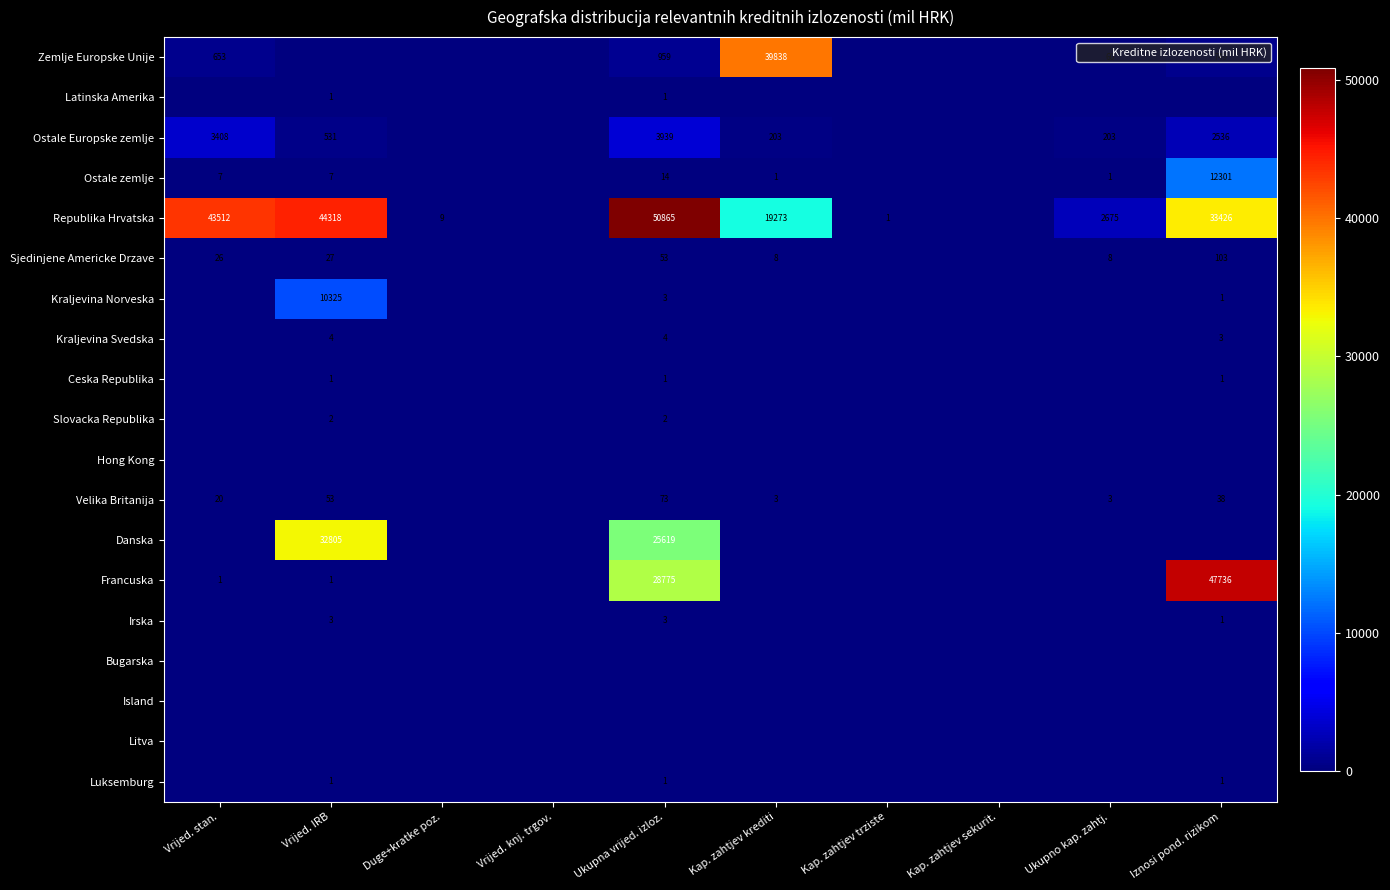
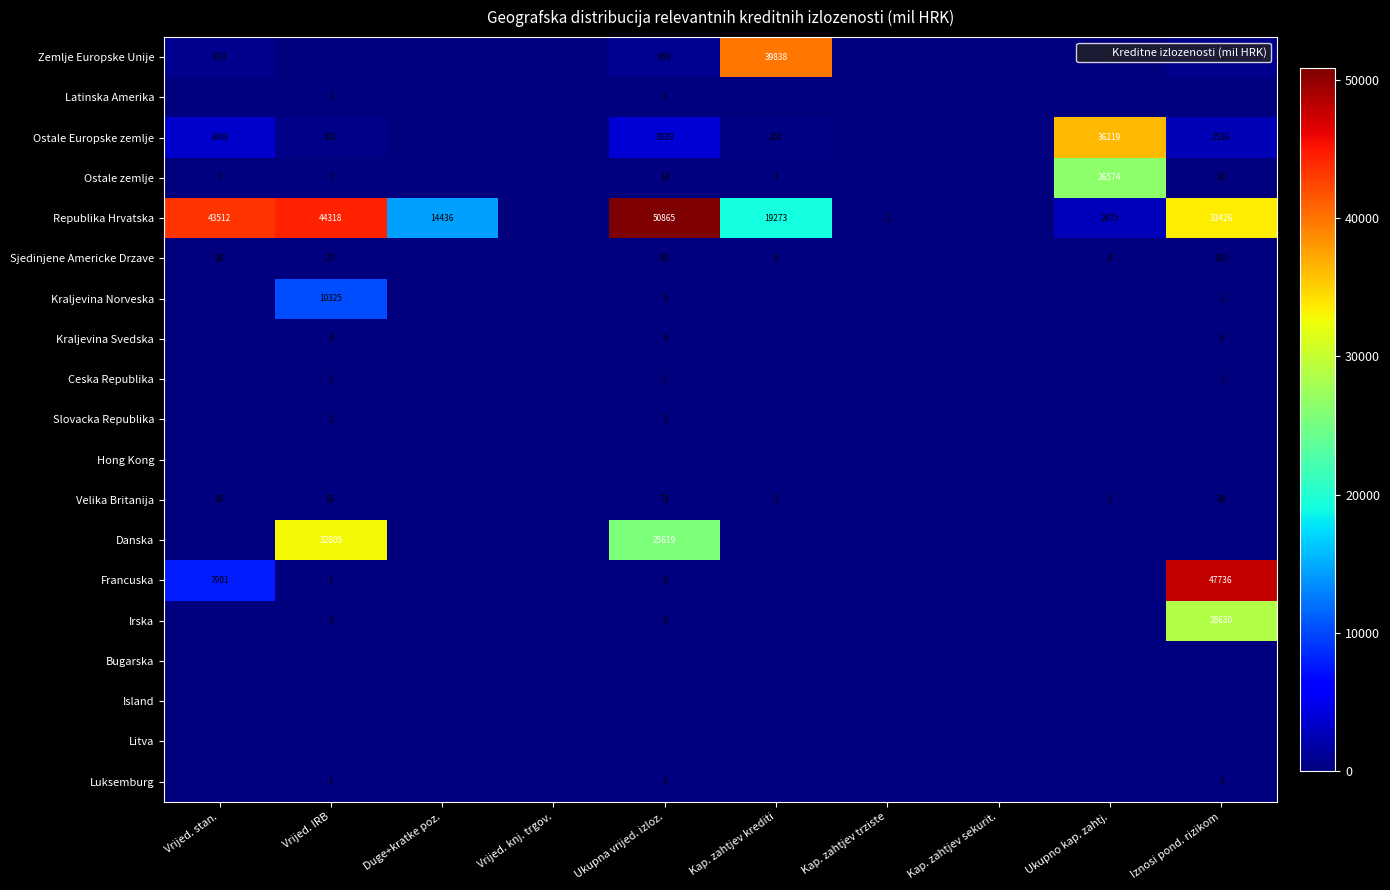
  {
    "Zemlje Europske Unije": {
      "Vrijed. stan.": 653,
      "Ukupna vrijed. izloz.": 959,
      "Kap. zahtjev krediti": 39838
    },
    "Latinska Amerika": {
      "Vrijed. IRB": 1,
      "Ukupna vrijed. izloz.": 1
    },
    "Ostale Europske zemlje": {
      "Vrijed. stan.": 3408,
      "Vrijed. IRB": 531,
      "Ukupna vrijed. izloz.": 3939,
      "Kap. zahtjev krediti": 203,
-     "Ukupno kap. zahtj.": 203,
+     "Ukupno kap. zahtj.": 36219,
      "Iznosi pond. rizikom": 2536
    },
    "Ostale zemlje": {
      "Vrijed. stan.": 7,
      "Vrijed. IRB": 7,
      "Ukupna vrijed. izloz.": 14,
      "Kap. zahtjev krediti": 1,
-     "Ukupno kap. zahtj.": 1,
-     "Iznosi pond. rizikom": 12301
+     "Ukupno kap. zahtj.": 26574,
+     "Iznosi pond. rizikom": 10
    },
    "Republika Hrvatska": {
      "Vrijed. stan.": 43512,
      "Vrijed. IRB": 44318,
-     "Duge+kratke poz.": 9,
+     "Duge+kratke poz.": 14436,
      "Ukupna vrijed. izloz.": 50865,
      "Kap. zahtjev krediti": 19273,
      "Kap. zahtjev trziste": 1,
      "Ukupno kap. zahtj.": 2675,
      "Iznosi pond. rizikom": 33426
    },
    "Sjedinjene Americke Drzave": {
      "Vrijed. stan.": 26,
      "Vrijed. IRB": 27,
      "Ukupna vrijed. izloz.": 53,
      "Kap. zahtjev krediti": 8,
      "Ukupno kap. zahtj.": 8,
      "Iznosi pond. rizikom": 103
    },
    "Kraljevina Norveska": {
      "Vrijed. IRB": 10325,
      "Ukupna vrijed. izloz.": 3,
      "Iznosi pond. rizikom": 1
    },
    "Kraljevina Svedska": {
      "Vrijed. IRB": 4,
      "Ukupna vrijed. izloz.": 4,
      "Iznosi pond. rizikom": 3
    },
    "Ceska Republika": {
      "Vrijed. IRB": 1,
      "Ukupna vrijed. izloz.": 1,
      "Iznosi pond. rizikom": 1
    },
    "Slovacka Republika": {
      "Vrijed. IRB": 2,
      "Ukupna vrijed. izloz.": 2
    },
    "Velika Britanija": {
      "Vrijed. stan.": 20,
      "Vrijed. IRB": 53,
      "Ukupna vrijed. izloz.": 73,
      "Kap. zahtjev krediti": 3,
      "Ukupno kap. zahtj.": 3,
      "Iznosi pond. rizikom": 38
    },
    "Danska": {
      "Vrijed. IRB": 32805,
      "Ukupna vrijed. izloz.": 25619
    },
    "Francuska": {
-     "Vrijed. stan.": 1,
+     "Vrijed. stan.": 7901,
      "Vrijed. IRB": 1,
-     "Ukupna vrijed. izloz.": 28775,
+     "Ukupna vrijed. izloz.": 2,
      "Iznosi pond. rizikom": 47736
    },
    "Irska": {
      "Vrijed. IRB": 3,
      "Ukupna vrijed. izloz.": 3,
-     "Iznosi pond. rizikom": 1
+     "Iznosi pond. rizikom": 28630
    },
    "Luksemburg": {
      "Vrijed. IRB": 1,
      "Ukupna vrijed. izloz.": 1,
      "Iznosi pond. rizikom": 1
    }
  }
